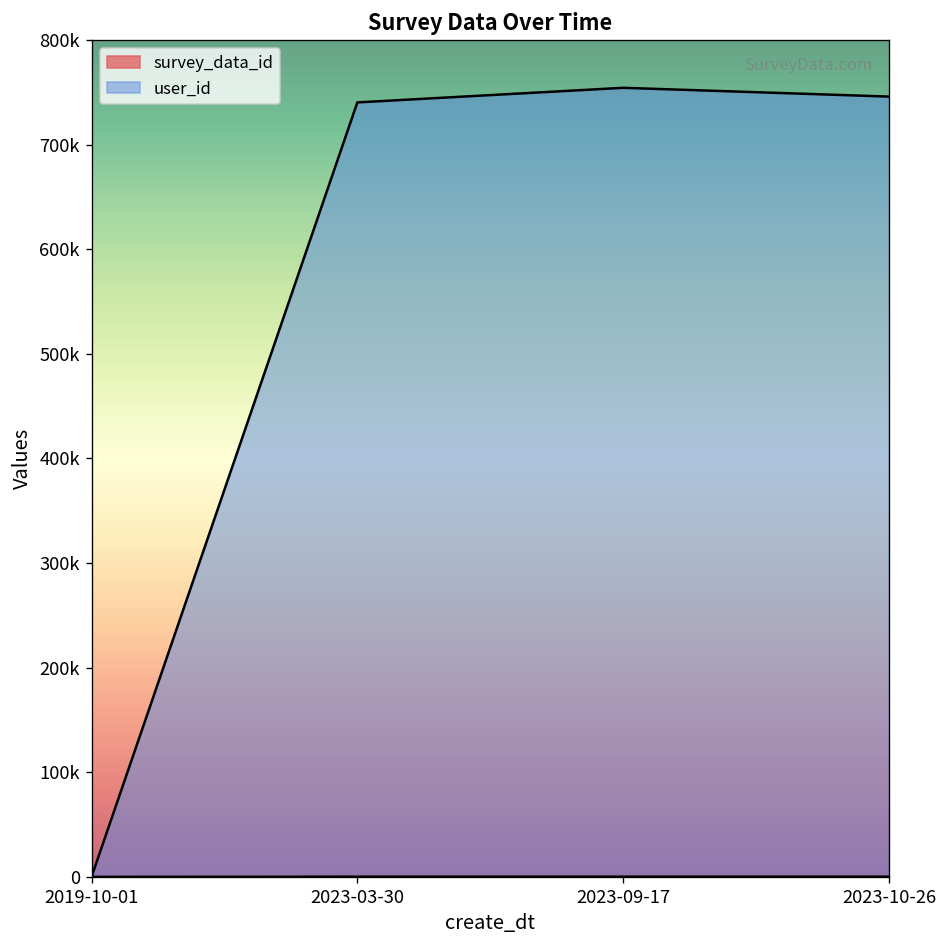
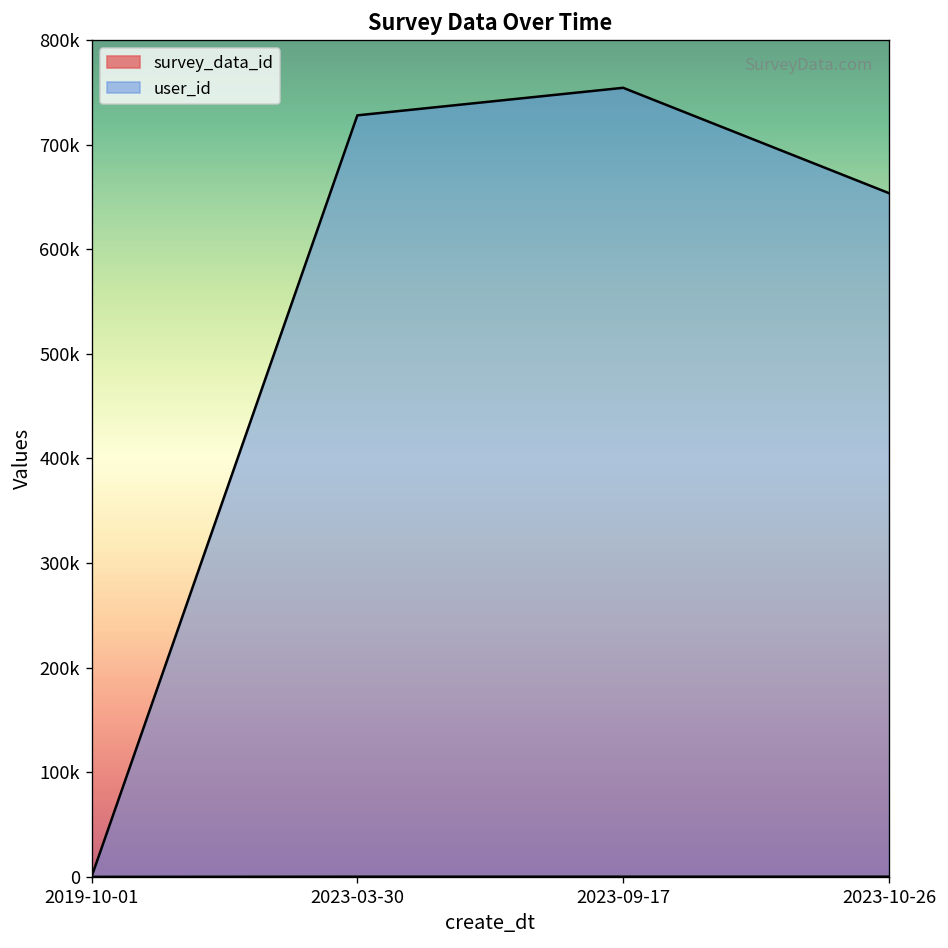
  {
    "survey_data_id": {
      "2023-03-30": 0,
      "2023-09-17": 0,
      "2023-10-26": 0
    },
    "user_id": {
-     "2023-03-30": 740000,
+     "2023-03-30": 730000,
      "2023-09-17": 750000,
-     "2023-10-26": 750000
+     "2023-10-26": 650000
    }
  }
